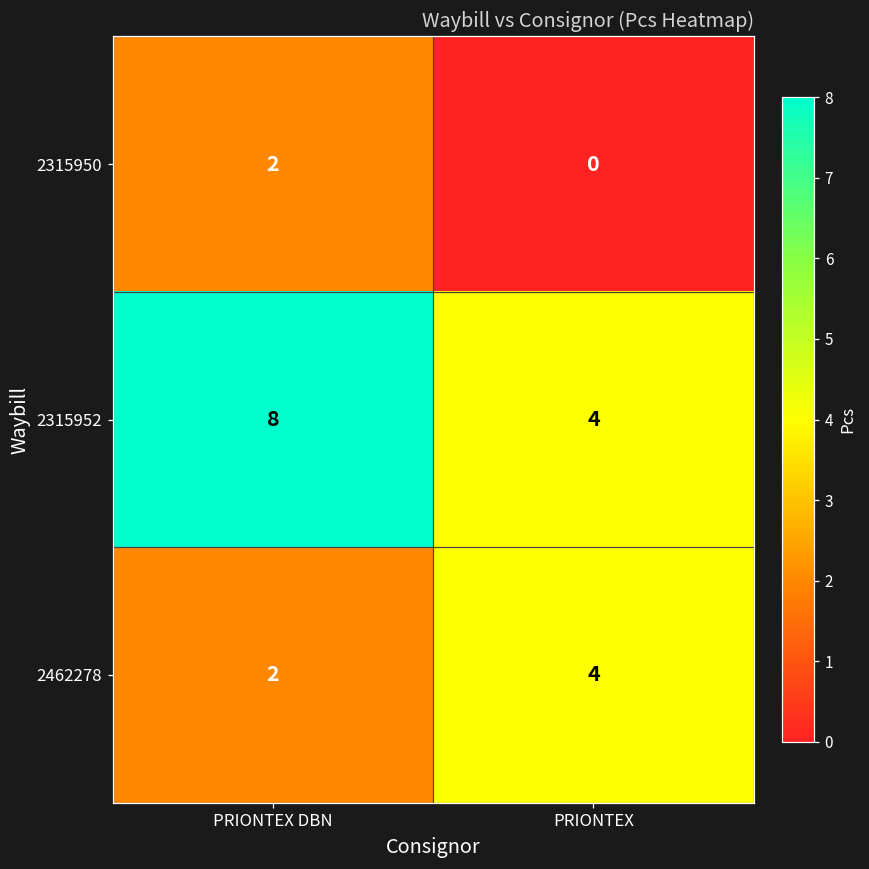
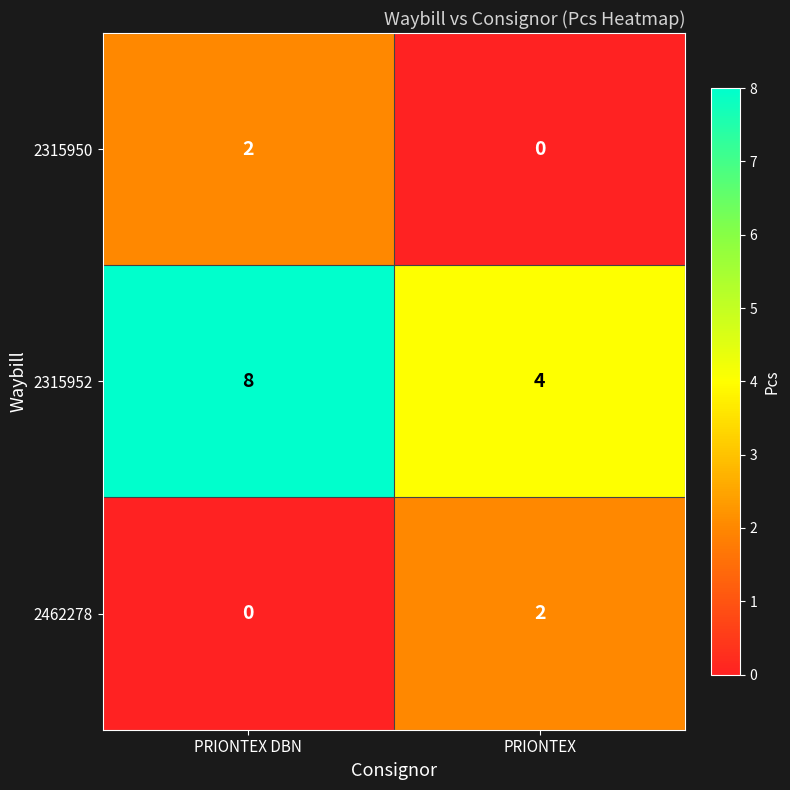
  {
    "2315950": {
      "PRIONTEX DBN": 2,
      "PRIONTEX": 0
    },
    "2315952": {
      "PRIONTEX DBN": 8,
      "PRIONTEX": 4
    },
    "2462278": {
-     "PRIONTEX DBN": 2,
-     "PRIONTEX": 4
+     "PRIONTEX DBN": 0,
+     "PRIONTEX": 2
    }
  }
